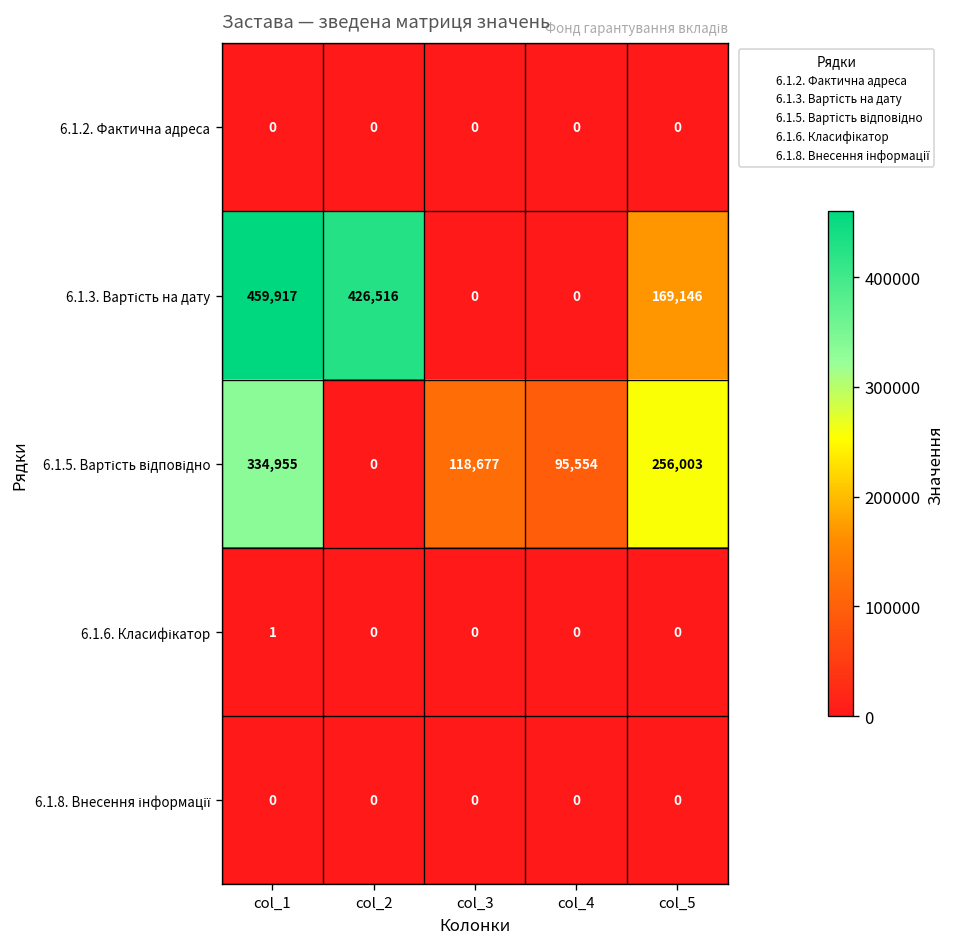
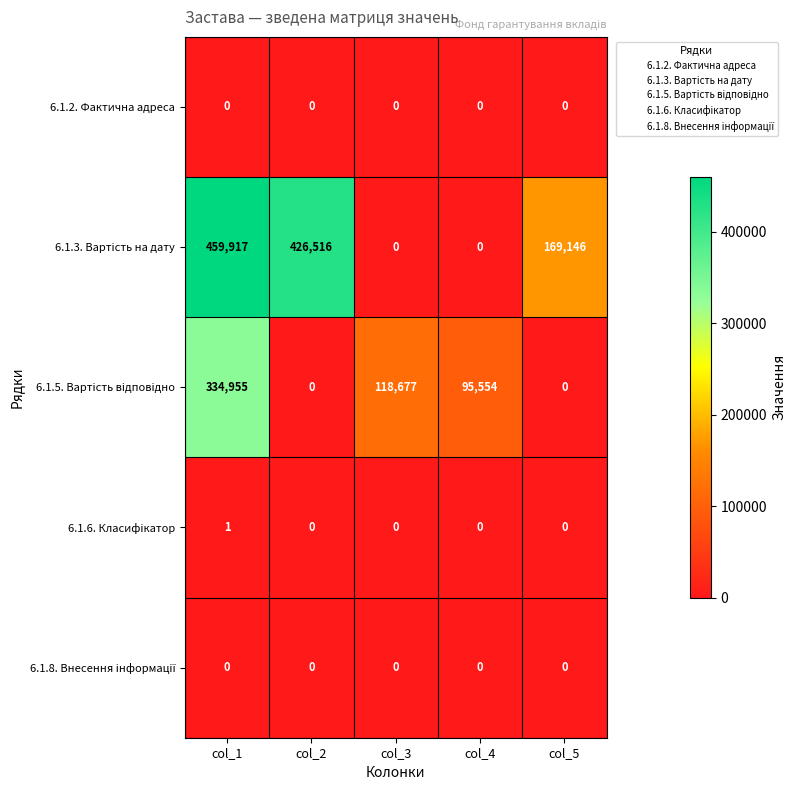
  {
    "6.1.2. Фактична адреса": {
      "col_1": "0",
      "col_2": "0",
      "col_3": "0",
      "col_4": "0",
      "col_5": "0"
    },
    "6.1.3. Вартість на дату": {
      "col_1": "459,917",
      "col_2": "426,516",
      "col_3": "0",
      "col_4": "0",
      "col_5": "169,146"
    },
    "6.1.5. Вартість відповідно": {
      "col_1": "334,955",
      "col_2": "0",
      "col_3": "118,677",
      "col_4": "95,554",
-     "col_5": "256,003"
+     "col_5": "0"
    },
    "6.1.6. Класифікатор": {
      "col_1": "1",
      "col_2": "0",
      "col_3": "0",
      "col_4": "0",
      "col_5": "0"
    },
    "6.1.8. Внесення інформації": {
      "col_1": "0",
      "col_2": "0",
      "col_3": "0",
      "col_4": "0",
      "col_5": "0"
    }
  }
